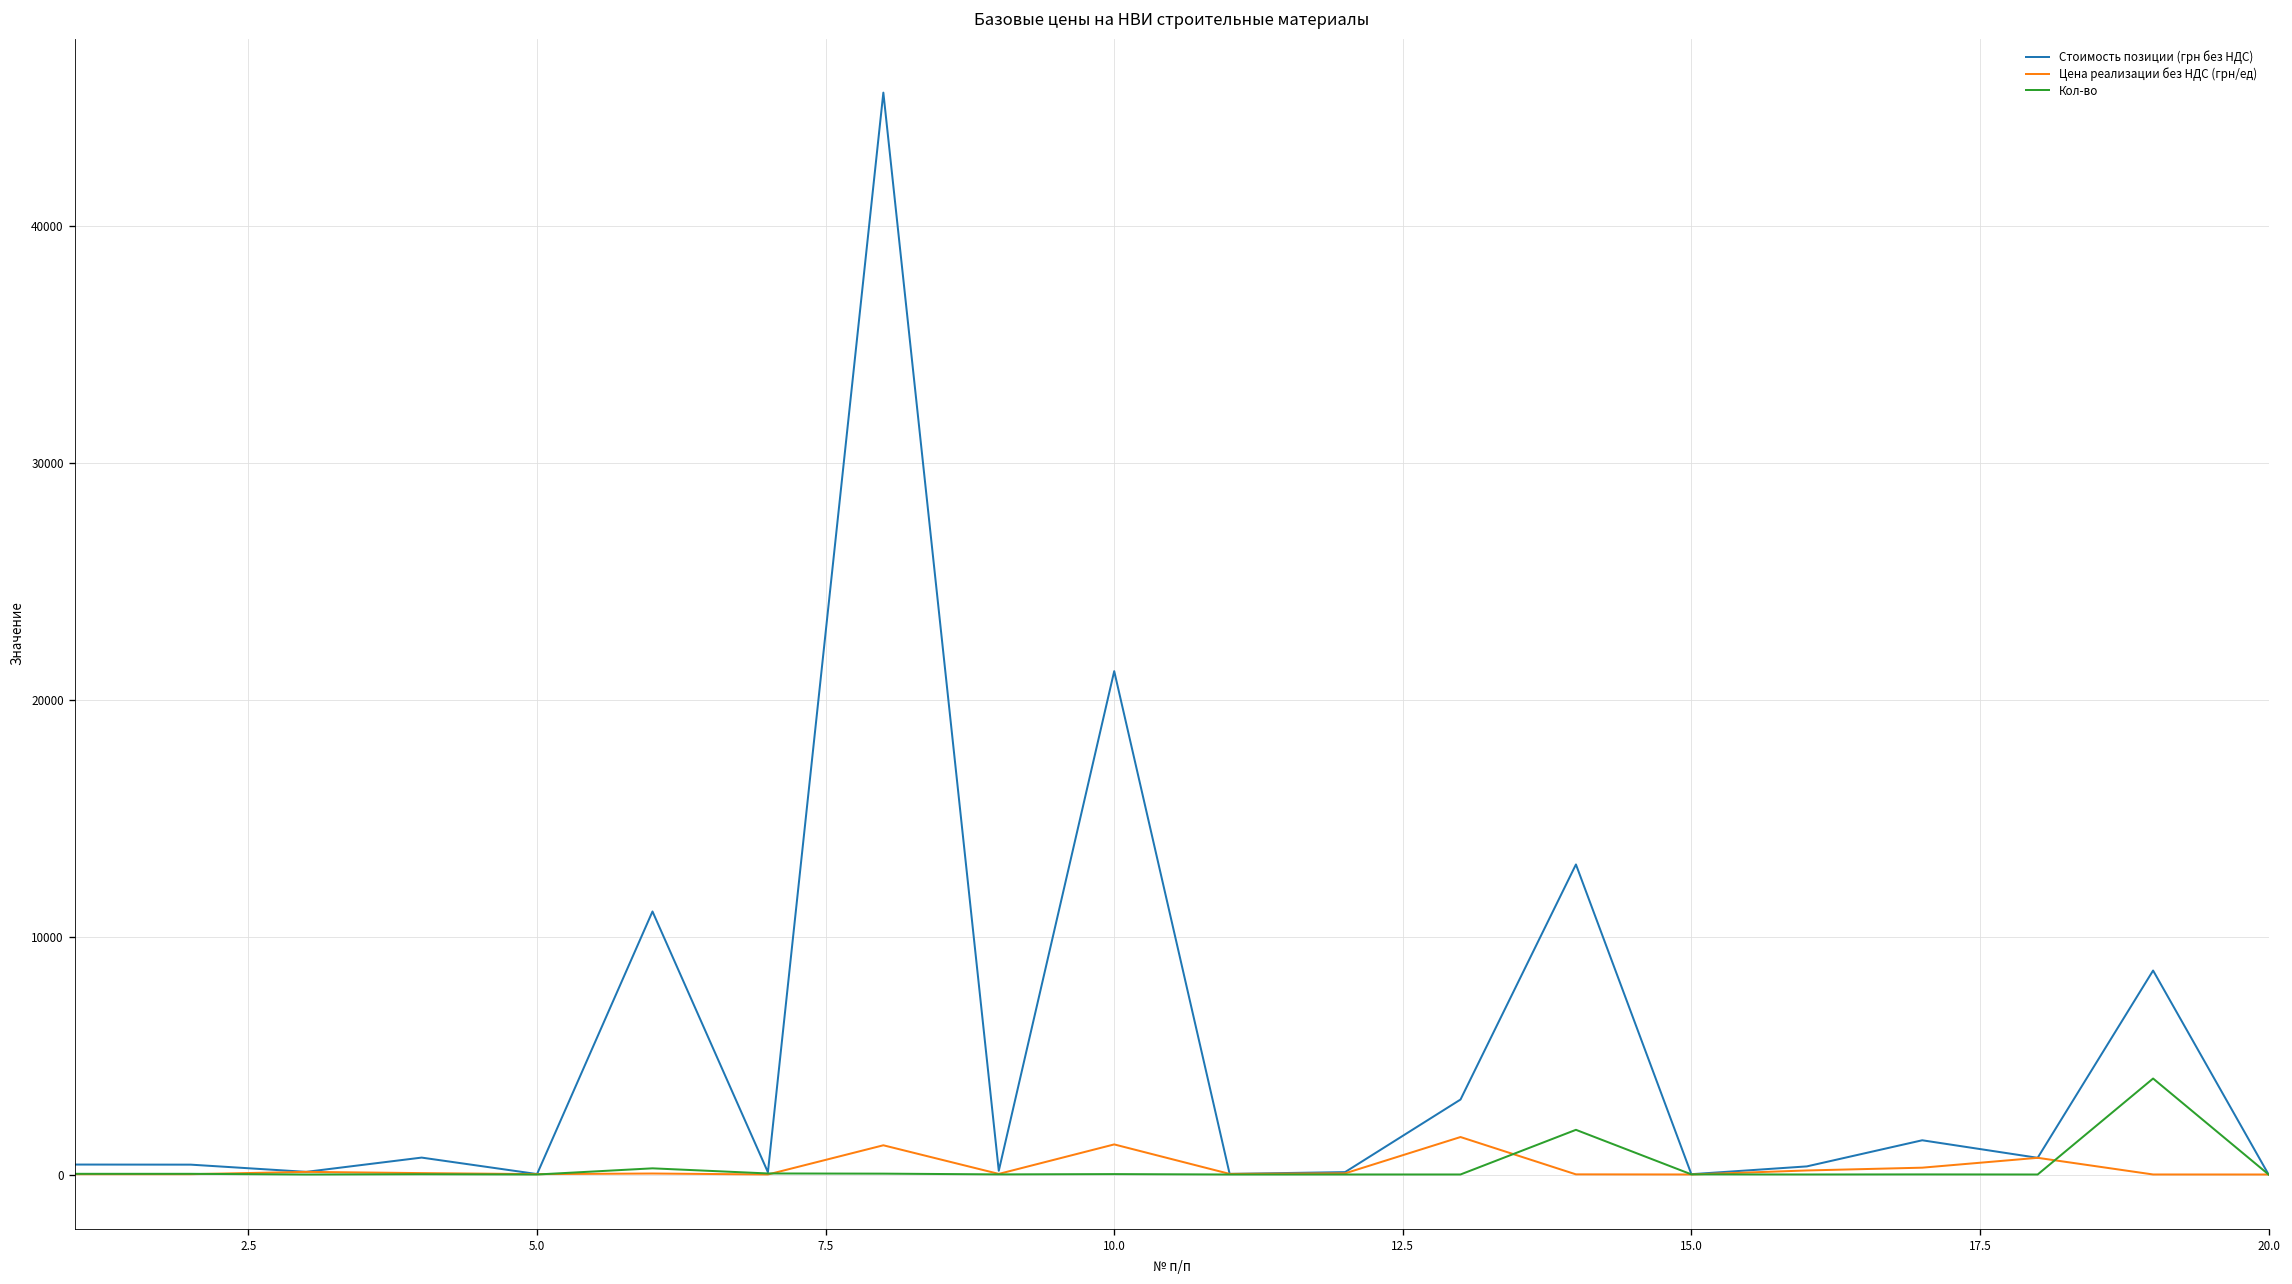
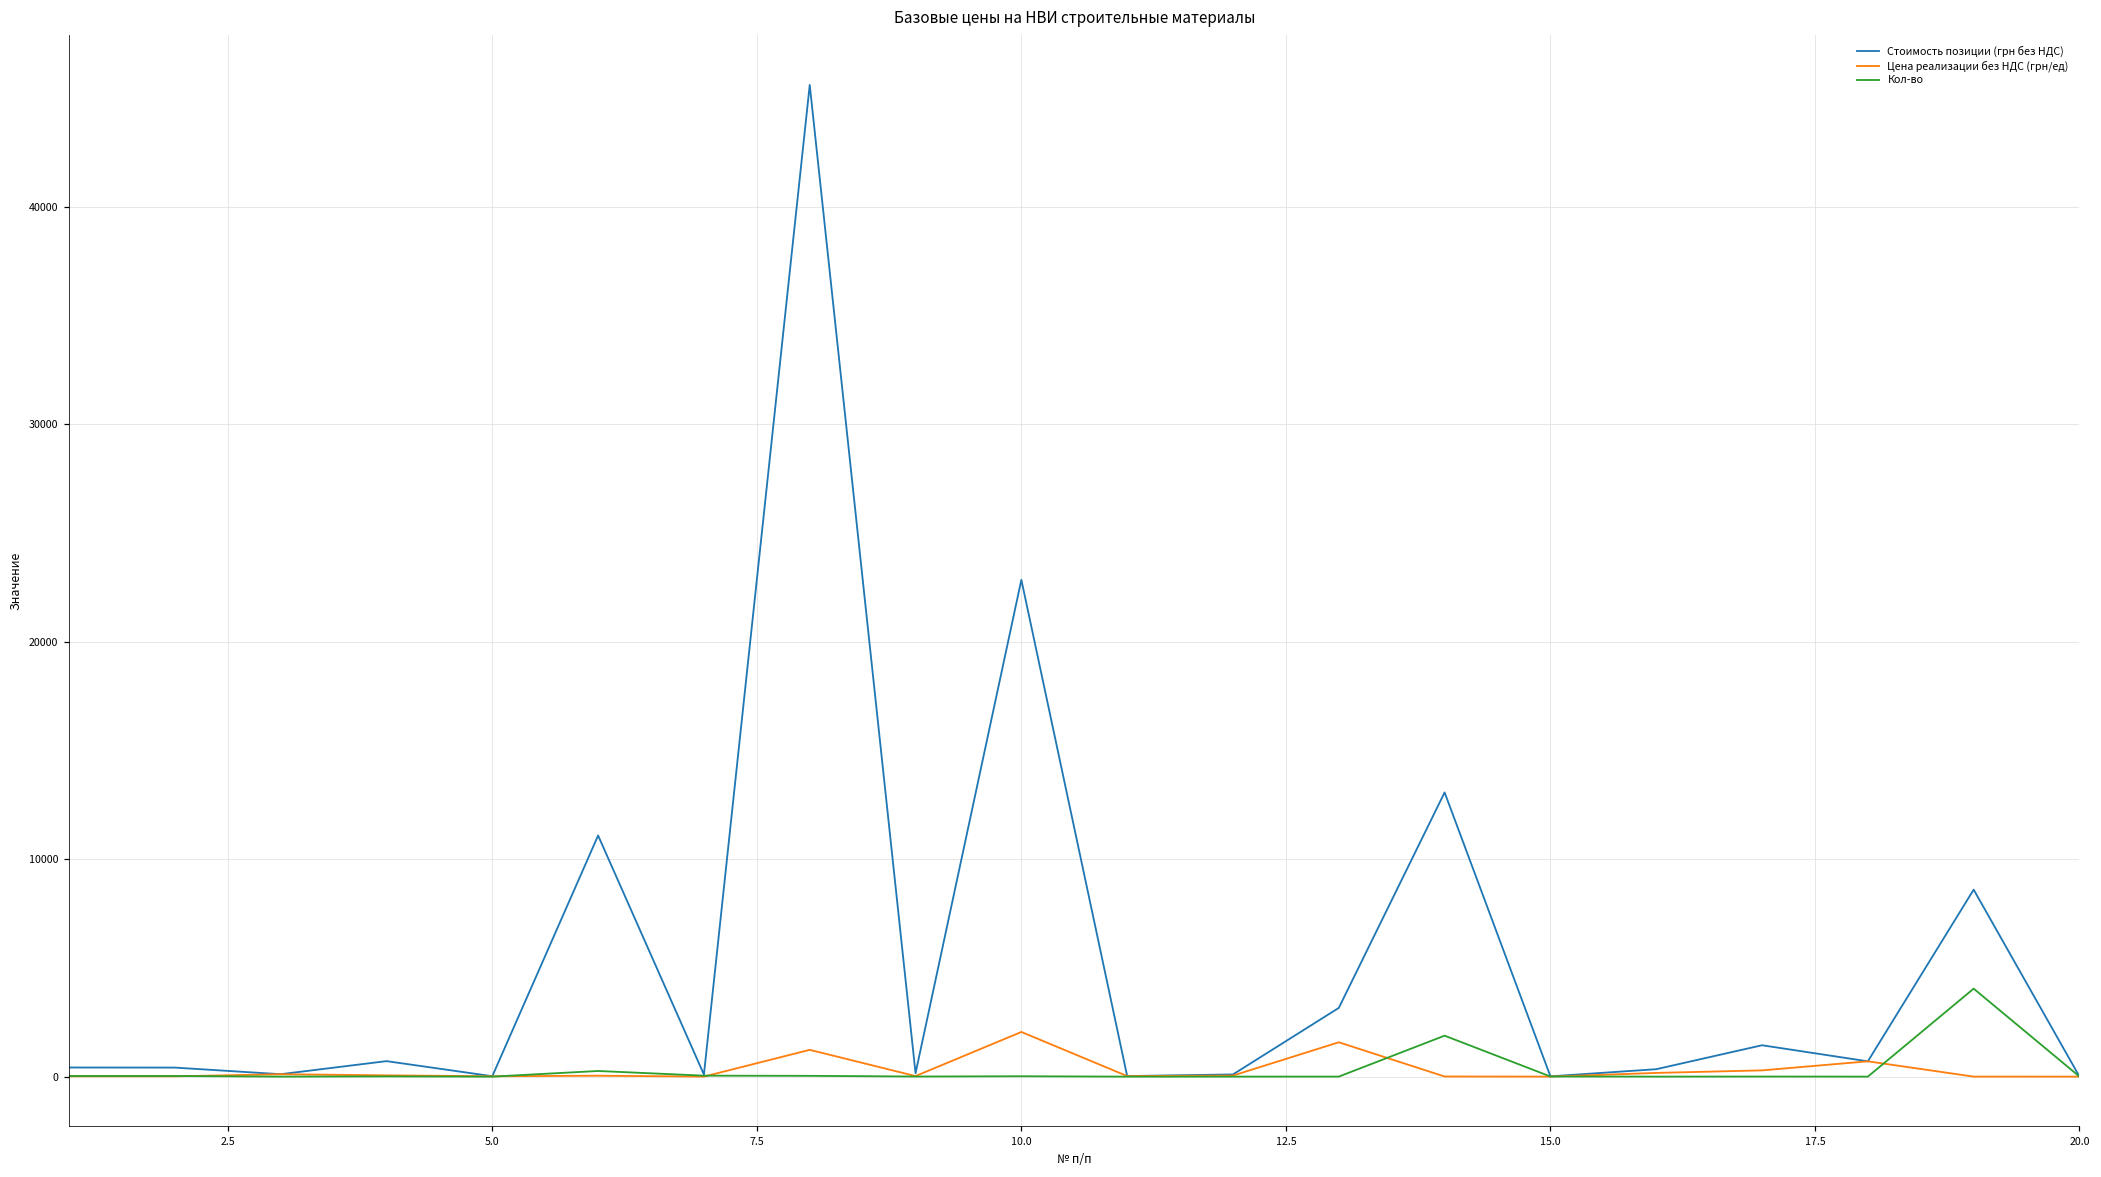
  {
    "Стоимость позиции (грн без НДС)": {
-     "10.0": 21200
+     "10.0": 22900
    },
    "Цена реализации без НДС (грн/ед)": {
-     "10.0": 1300
+     "10.0": 2100
    },
    "Кол-во": {
      "10.0": 0
    }
  }
